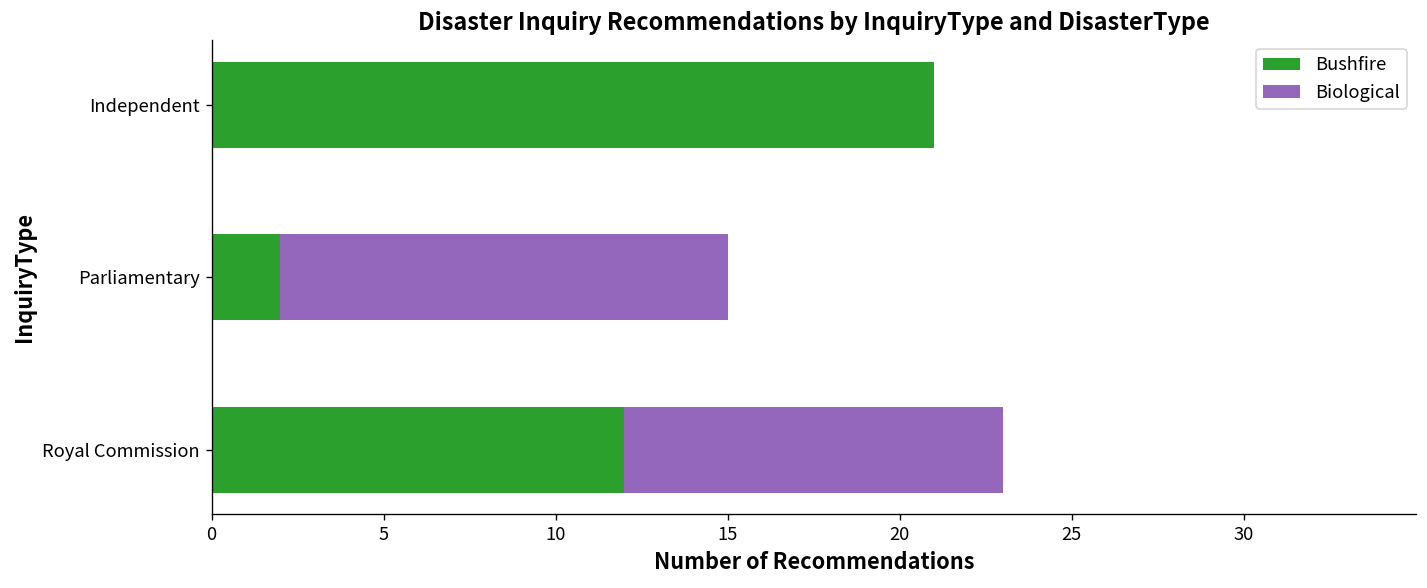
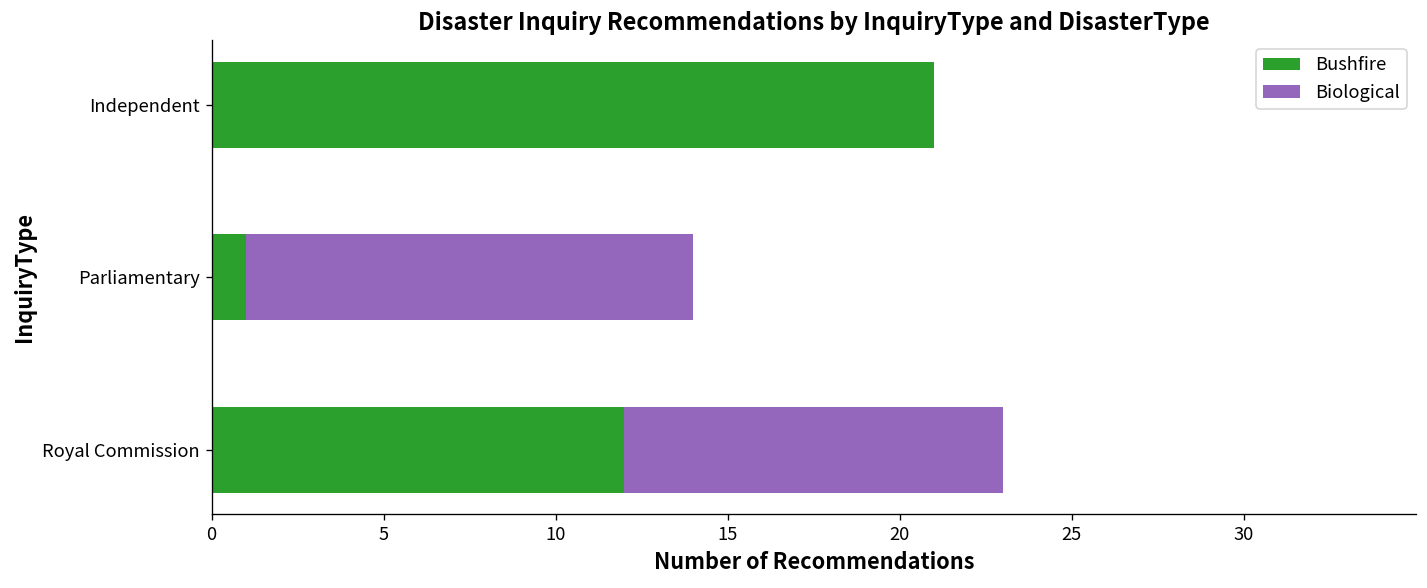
  {
    "Bushfire": {
      "Independent": 21,
-     "Parliamentary": 2,
+     "Parliamentary": 1,
      "Royal Commission": 12
    },
    "Biological": {
      "Independent": 0,
      "Parliamentary": 13,
      "Royal Commission": 11
    }
  }
